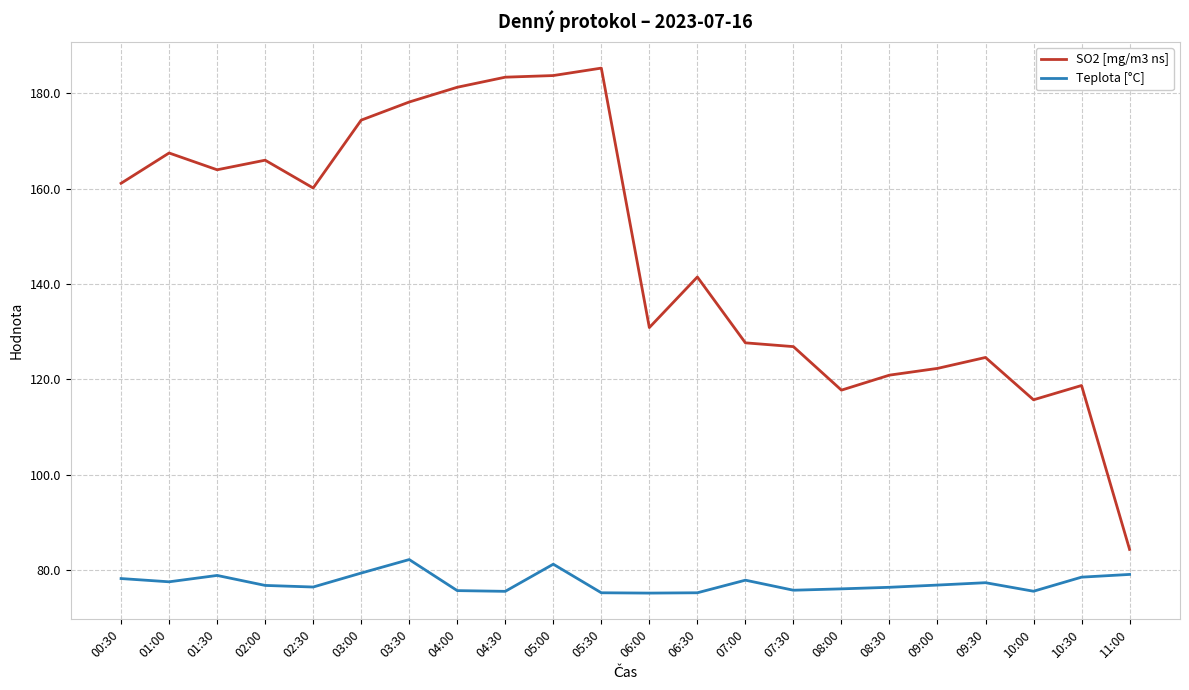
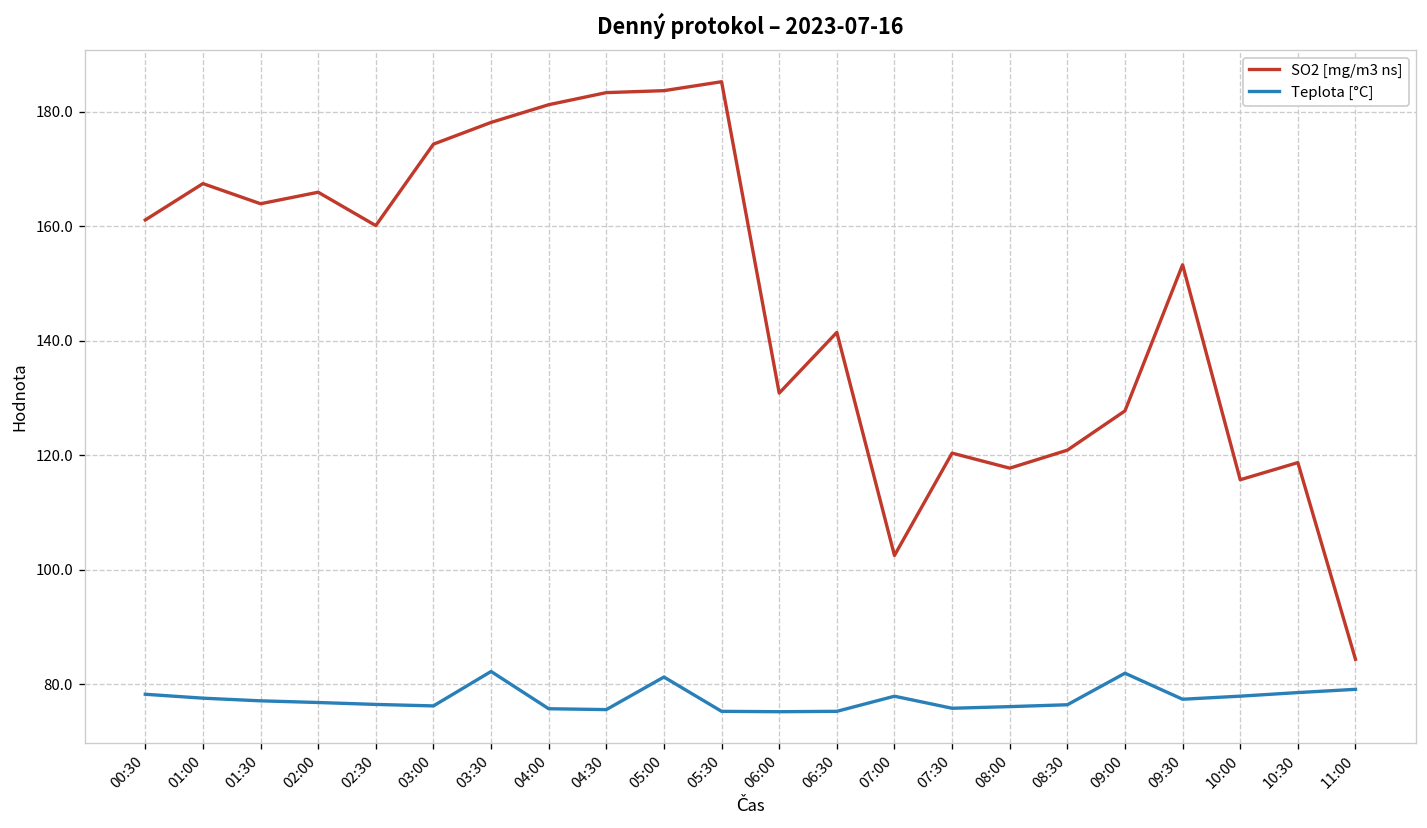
  {
    "SO2 [mg/m3 ns]": {
      "00:30": 161,
      "01:00": 167,
      "01:30": 164,
      "02:00": 166,
      "02:30": 160,
      "03:00": 174,
      "03:30": 178,
      "04:00": 181,
      "04:30": 183,
      "05:00": 184,
      "05:30": 185,
      "06:00": 131,
      "06:30": 141,
-     "07:00": 128,
-     "07:30": 127,
+     "07:00": 103,
+     "07:30": 120,
      "08:00": 118,
      "08:30": 121,
-     "09:00": 122,
-     "09:30": 125,
+     "09:00": 128,
+     "09:30": 153,
      "10:00": 116,
      "10:30": 119,
      "11:00": 84
    },
    "Teplota [°C]": {
      "00:30": 78,
      "01:00": 78,
-     "01:30": 79,
+     "01:30": 77,
      "02:00": 77,
      "02:30": 76,
-     "03:00": 79,
+     "03:00": 76,
      "03:30": 82,
      "04:00": 76,
      "04:30": 76,
      "05:00": 81,
      "05:30": 75,
      "06:00": 75,
      "06:30": 75,
      "07:00": 78,
      "07:30": 76,
      "08:00": 76,
      "08:30": 76,
-     "09:00": 77,
+     "09:00": 82,
      "09:30": 77,
-     "10:00": 76,
+     "10:00": 78,
      "10:30": 79,
      "11:00": 79
    }
  }
